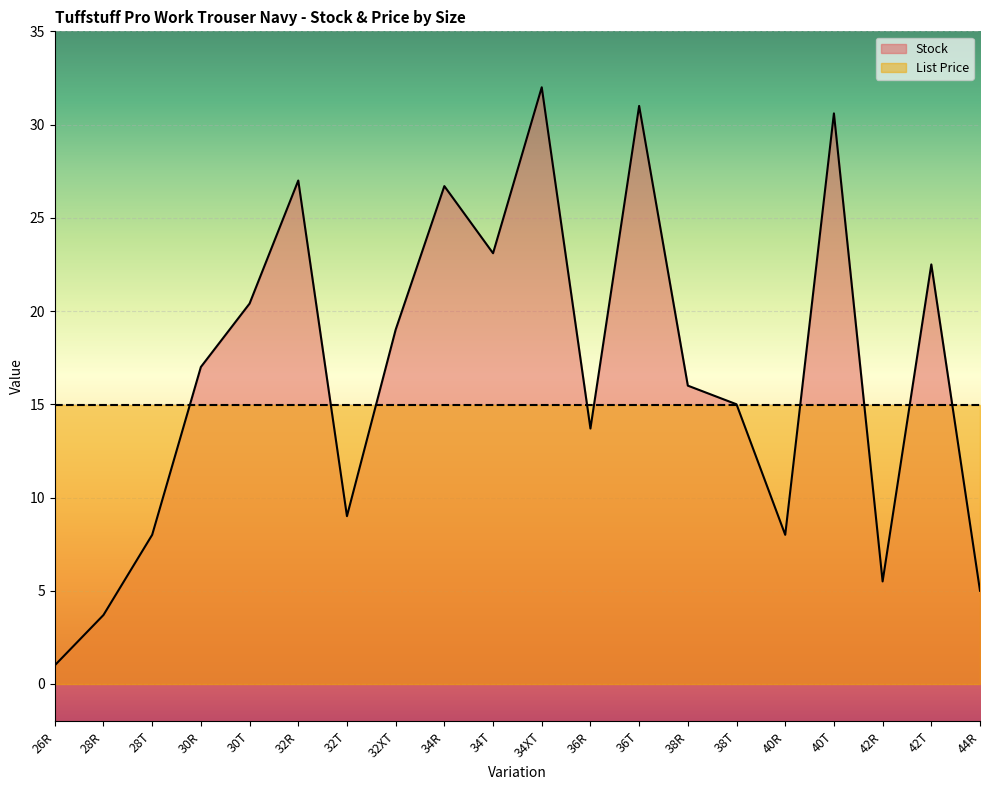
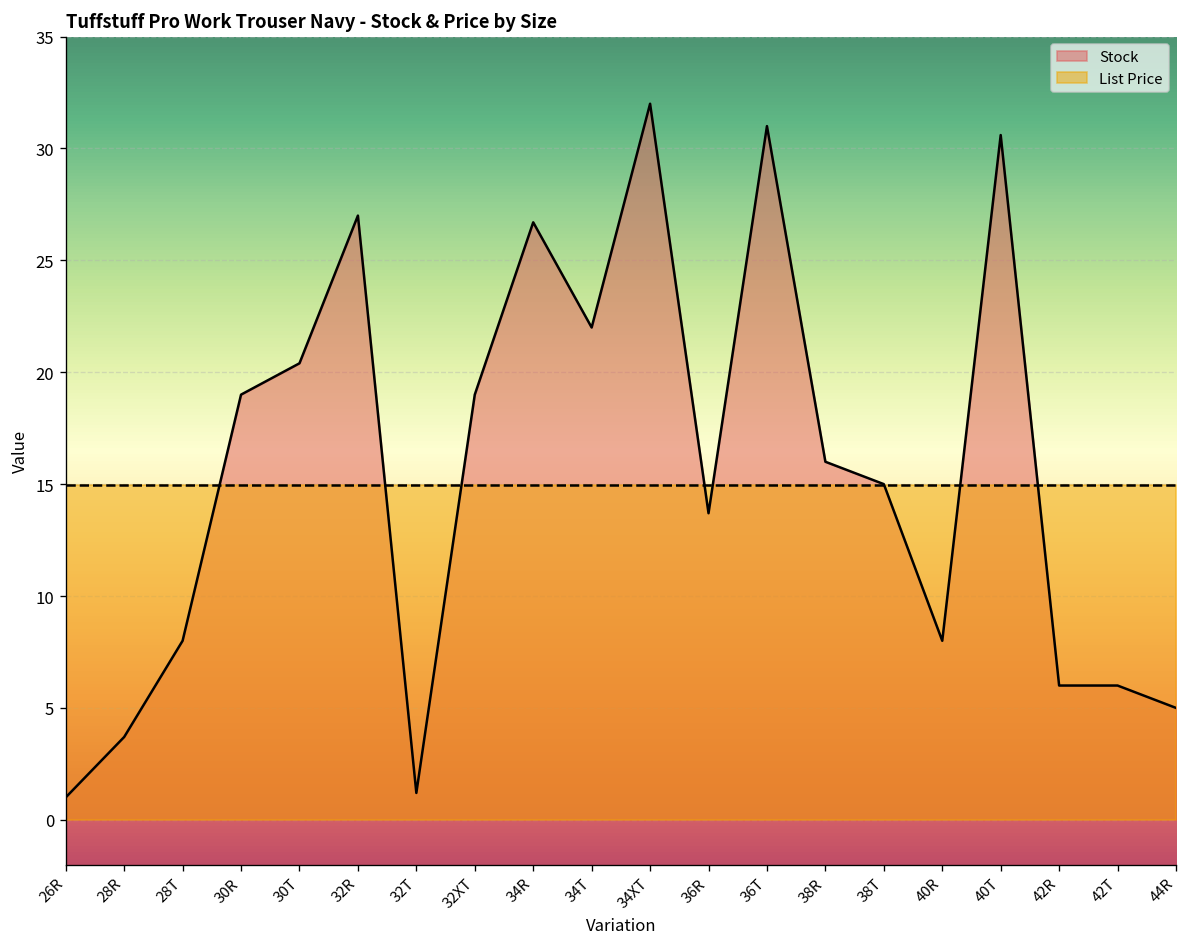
  {
    "Stock": {
      "26R": 1.0,
      "28R": 3.7,
      "28T": 8.0,
-     "30R": 17,
+     "30R": 19,
      "30T": 20.4,
      "32R": 27.0,
-     "32T": 9.0,
+     "32T": 1.2,
      "32XT": 19.0,
      "34R": 26.7,
-     "34T": 23.1,
+     "34T": 22.0,
      "34XT": 32.0,
      "36R": 13.7,
      "36T": 31.0,
      "38R": 16.0,
      "40R": 8.0,
      "40T": 30.6,
-     "42R": 5.5,
-     "42T": 22.5,
+     "42R": 6.0,
+     "42T": 6.0,
      "44R": 5.0
    },
    "List Price": {
      "26R": 15.0,
      "28R": 15.0,
      "28T": 15.0,
      "30R": 15.0,
      "30T": 15.0,
      "32R": 15.0,
      "32T": 15.0,
      "32XT": 15.0,
      "34R": 15.0,
      "34T": 15.0,
      "34XT": 15.0,
      "36R": 15.0,
      "36T": 15.0,
      "38R": 15.0,
      "40R": 15.0,
      "40T": 15.0,
      "42R": 15.0,
      "42T": 15.0,
      "44R": 15.0
    }
  }
